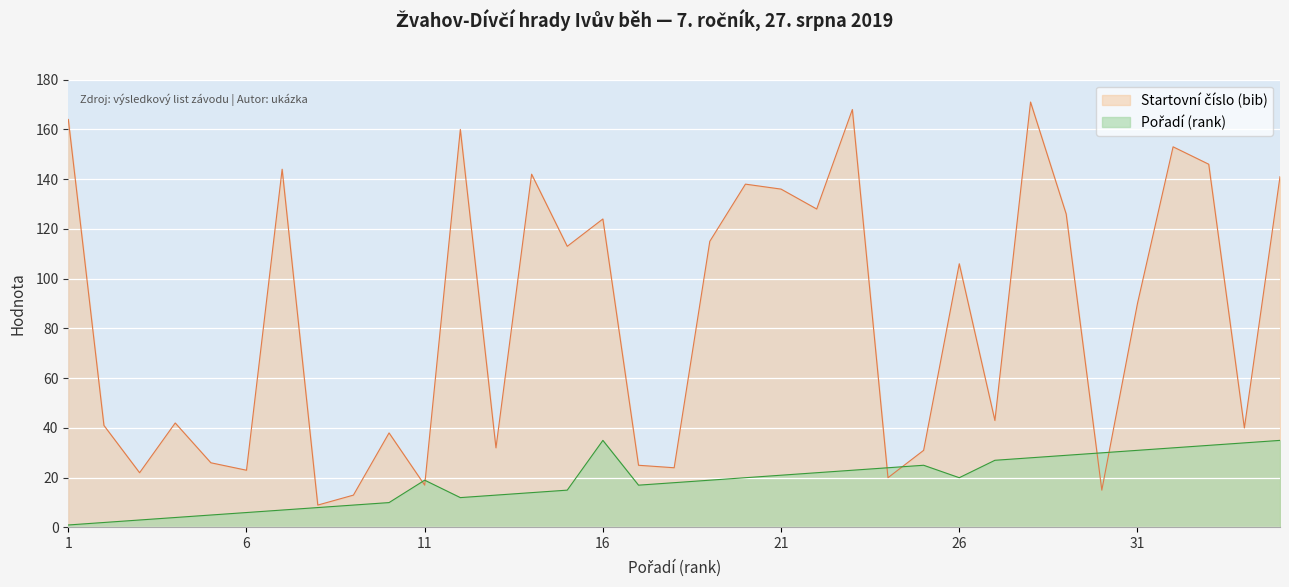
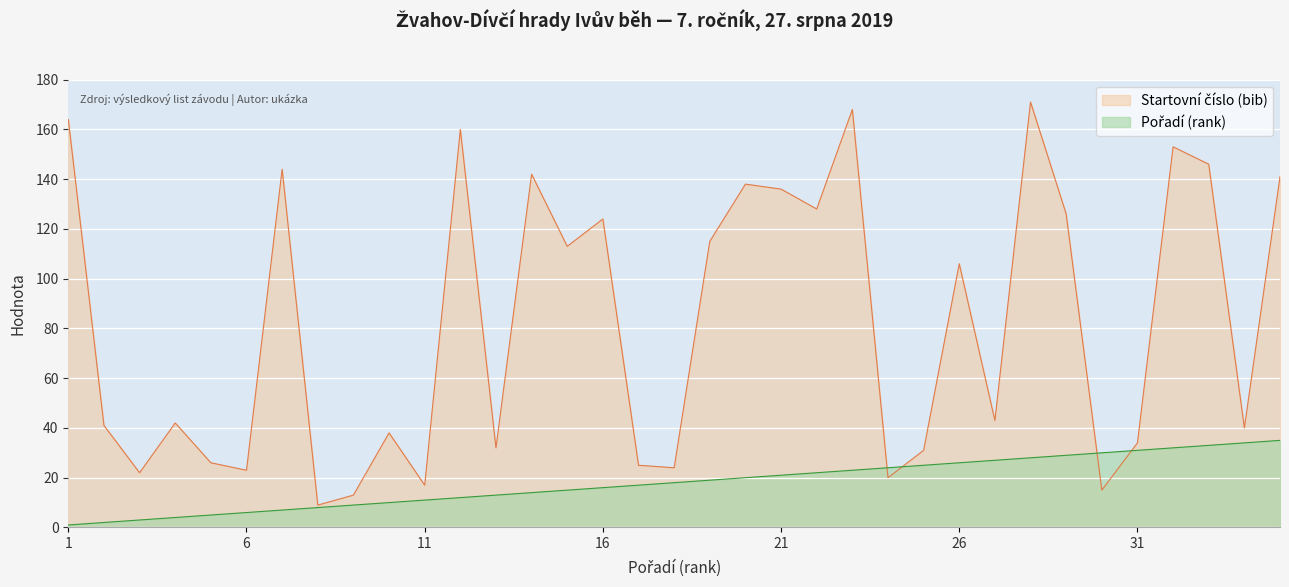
  {
    "Startovní číslo (bib)": {
      "1": 164,
      "6": 23,
      "11": 17,
      "16": 124,
      "21": 136,
      "26": 106,
-     "31": 90
+     "31": 34
    },
    "Pořadí (rank)": {
      "1": 1,
      "6": 6,
-     "11": 19,
-     "16": 35,
+     "11": 11,
+     "16": 16,
      "21": 21,
-     "26": 20,
+     "26": 26,
      "31": 31
    }
  }
